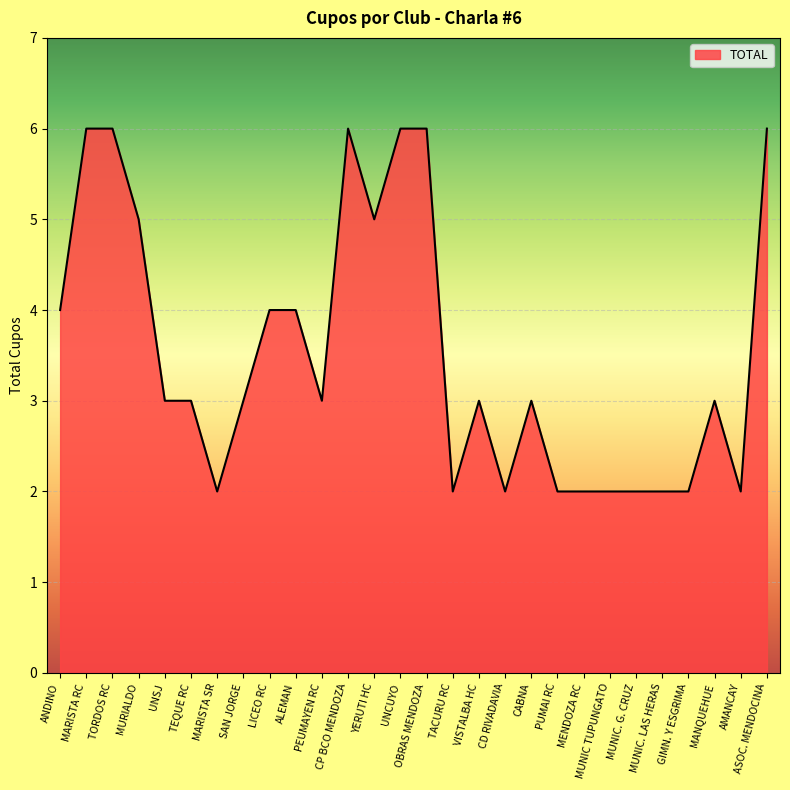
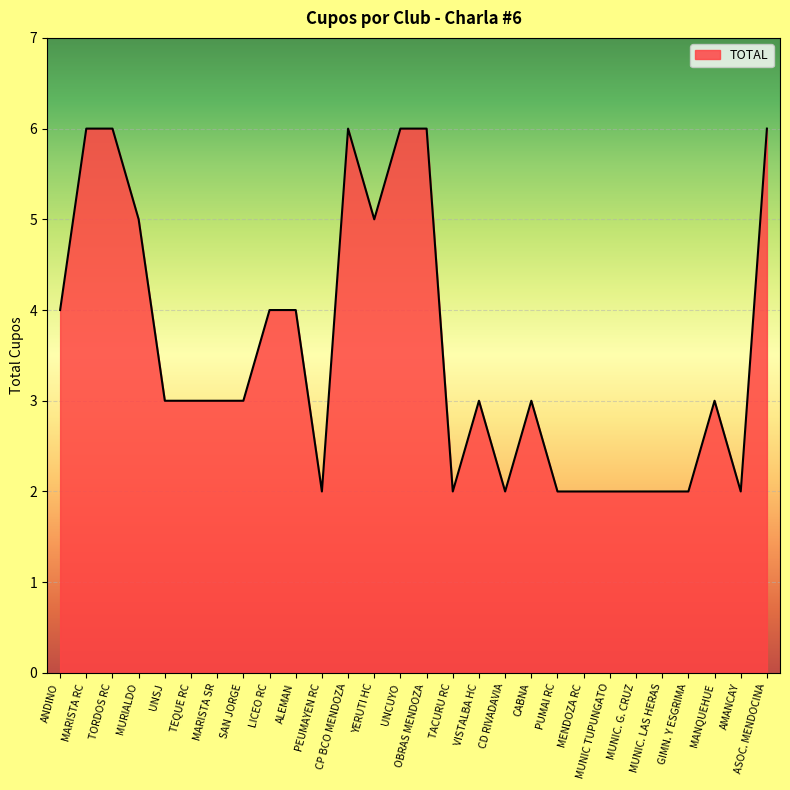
  {
    "ANDINO": 4,
    "MARISTA RC": 6,
    "TORDOS RC": 6,
    "MURIALDO": 5,
    "UNSJ": 3,
    "TEQUE RC": 3,
-   "MARISTA SR": 2,
+   "MARISTA SR": 3,
    "SAN JORGE": 3,
    "LICEO RC": 4,
    "ALEMAN": 4,
-   "PEUMAYEN RC": 3,
+   "PEUMAYEN RC": 2,
    "CP BCO MENDOZA": 6,
    "YERUTI HC": 5,
    "UNCUYO": 6,
    "OBRAS MENDOZA": 6,
    "TACURU RC": 2,
    "VISTALBA HC": 3,
    "CD RIVADAVIA": 2,
    "CABNA": 3,
    "PUMAI RC": 2,
    "MENDOZA RC": 2,
    "MUNIC TUPUNGATO": 2,
    "MUNIC. G. CRUZ": 2,
    "MUNIC. LAS HERAS": 2,
    "GIMN. Y ESGRIMA": 2,
    "MANQUEHUE": 3,
    "AMANCAY": 2,
    "ASOC. MENDOCINA": 6
  }
